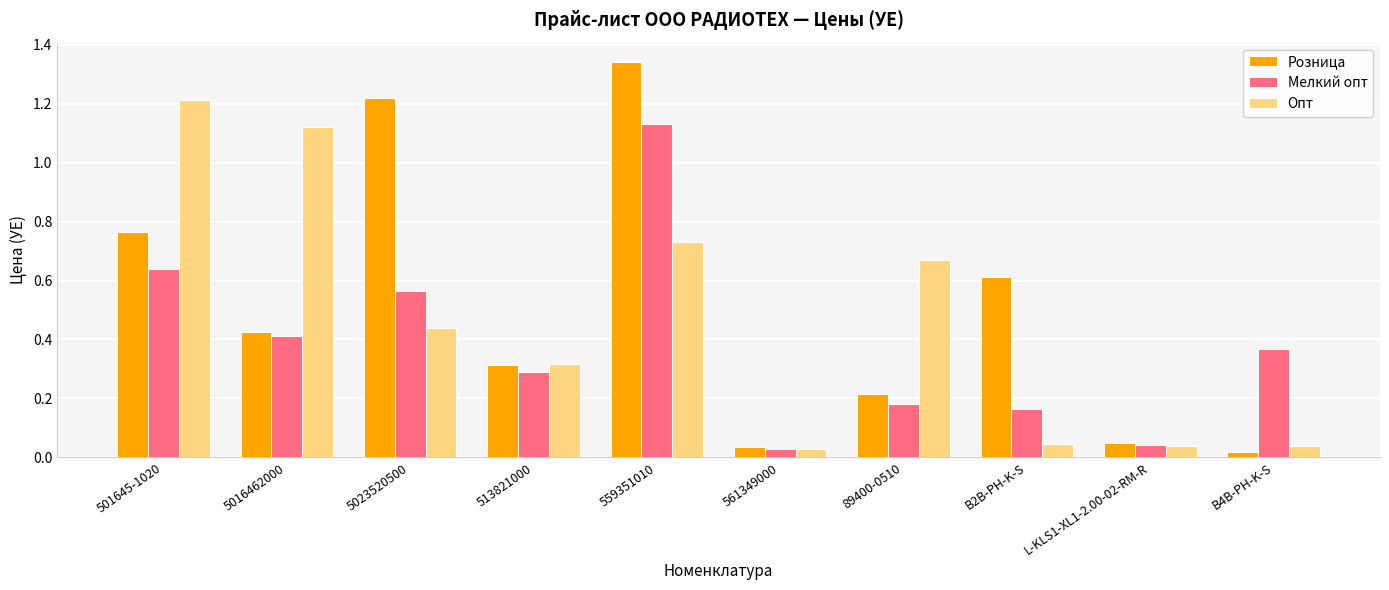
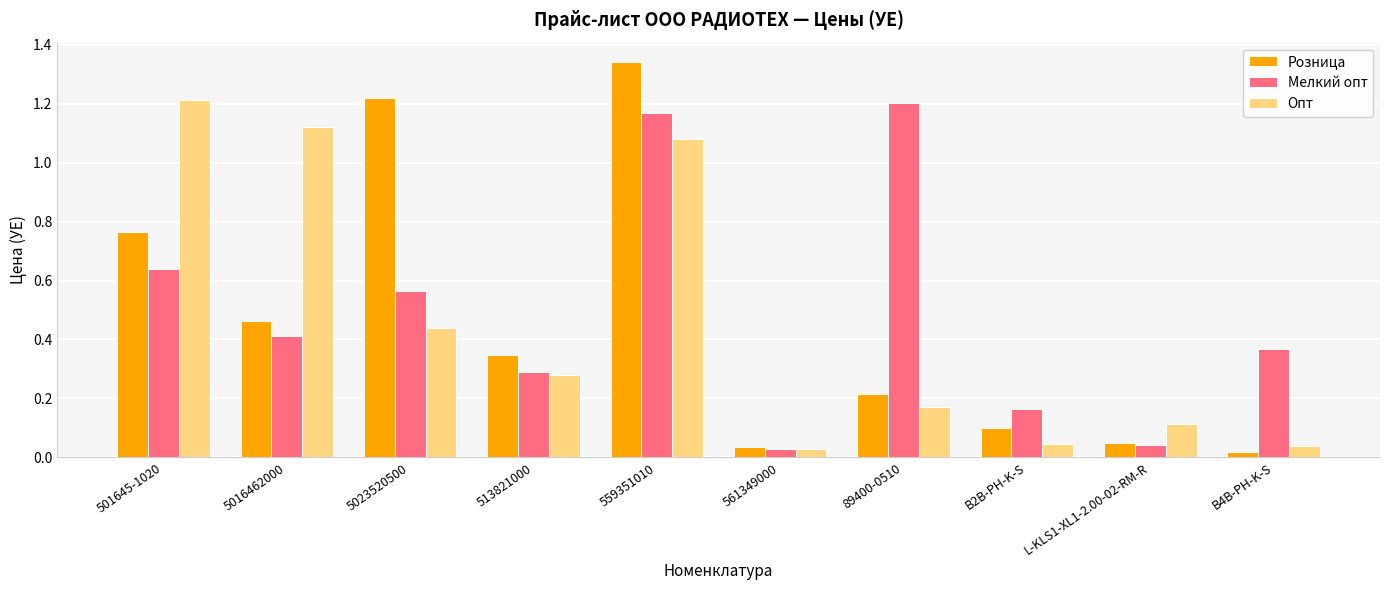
  {
    "Розница": {
      "501645-1020": 0.77,
-     "5016462000": 0.43,
+     "5016462000": 0.46,
      "5023520500": 1.22,
-     "513821000": 0.31,
+     "513821000": 0.35,
      "559351010": 1.34,
      "561349000": 0.03,
      "89400-0510": 0.22,
-     "B2B-PH-K-S": 0.61,
+     "B2B-PH-K-S": 0.10,
      "L-KLS1-XL1-2.00-02-RM-R": 0.05,
      "B4B-PH-K-S": 0.02
    },
    "Мелкий опт": {
      "501645-1020": 0.64,
      "5016462000": 0.41,
      "5023520500": 0.57,
      "513821000": 0.29,
-     "559351010": 1.13,
+     "559351010": 1.17,
      "561349000": 0.03,
-     "89400-0510": 0.18,
+     "89400-0510": 1.20,
      "B2B-PH-K-S": 0.16,
      "L-KLS1-XL1-2.00-02-RM-R": 0.04,
      "B4B-PH-K-S": 0.37
    },
    "Опт": {
      "501645-1020": 1.21,
      "5016462000": 1.12,
      "5023520500": 0.44,
-     "513821000": 0.32,
-     "559351010": 0.73,
+     "513821000": 0.28,
+     "559351010": 1.08,
      "561349000": 0.03,
-     "89400-0510": 0.67,
+     "89400-0510": 0.17,
      "B2B-PH-K-S": 0.05,
-     "L-KLS1-XL1-2.00-02-RM-R": 0.04,
+     "L-KLS1-XL1-2.00-02-RM-R": 0.11,
      "B4B-PH-K-S": 0.04
    }
  }
